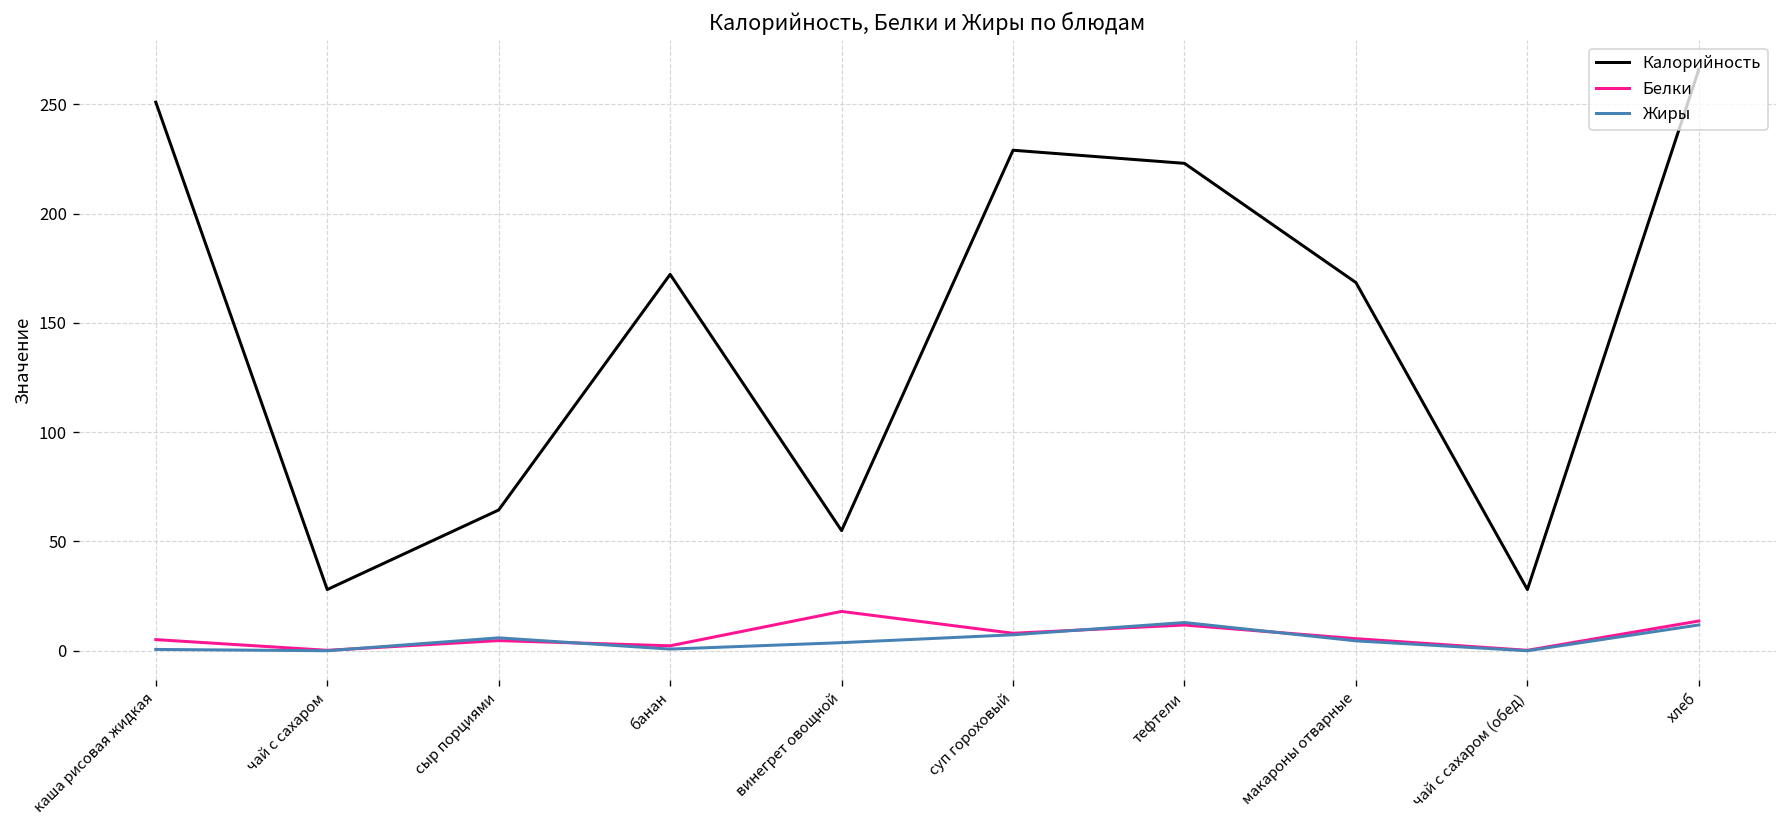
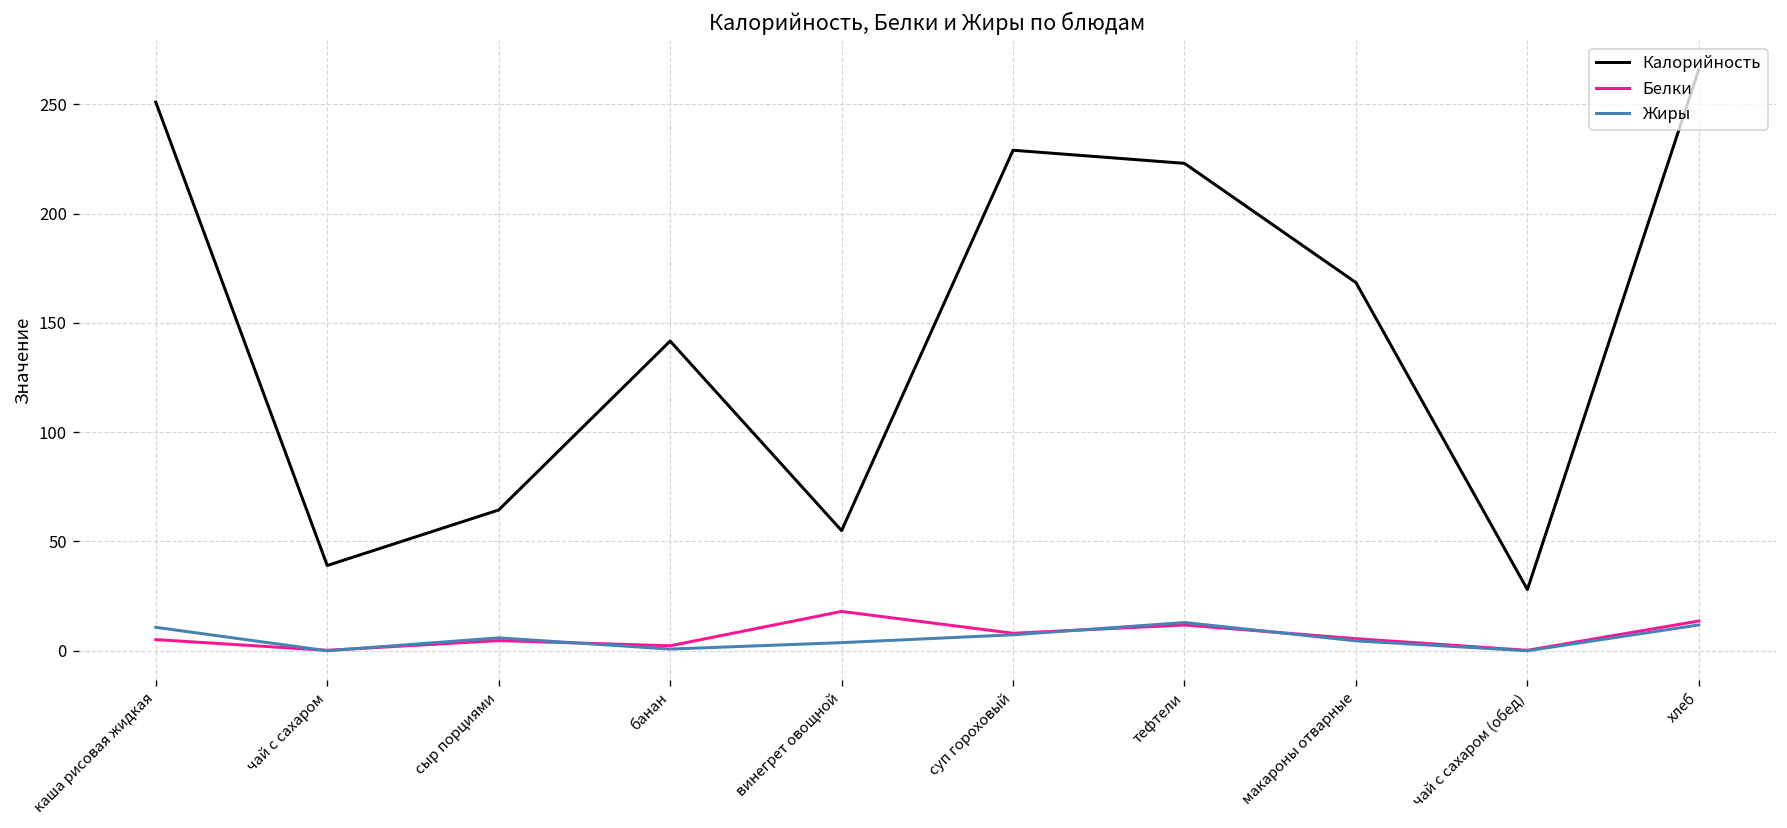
  {
    "Калорийность": {
      "каша рисовая жидкая": 251,
-     "чай с сахаром": 28,
+     "чай с сахаром": 39,
      "сыр порциями": 64,
-     "банан": 172,
+     "банан": 142,
      "винегрет овощной": 55,
      "суп гороховый": 229,
      "тефтели": 223,
      "макароны отварные": 168,
      "чай с сахаром (обед)": 28
    },
    "Белки": {
      "каша рисовая жидкая": 5,
      "банан": 2,
      "винегрет овощной": 18,
      "хлеб": 14
    },
    "Жиры": {
-     "каша рисовая жидкая": 1,
+     "каша рисовая жидкая": 11,
      "банан": 1,
      "винегрет овощной": 4,
      "хлеб": 12
    }
  }
